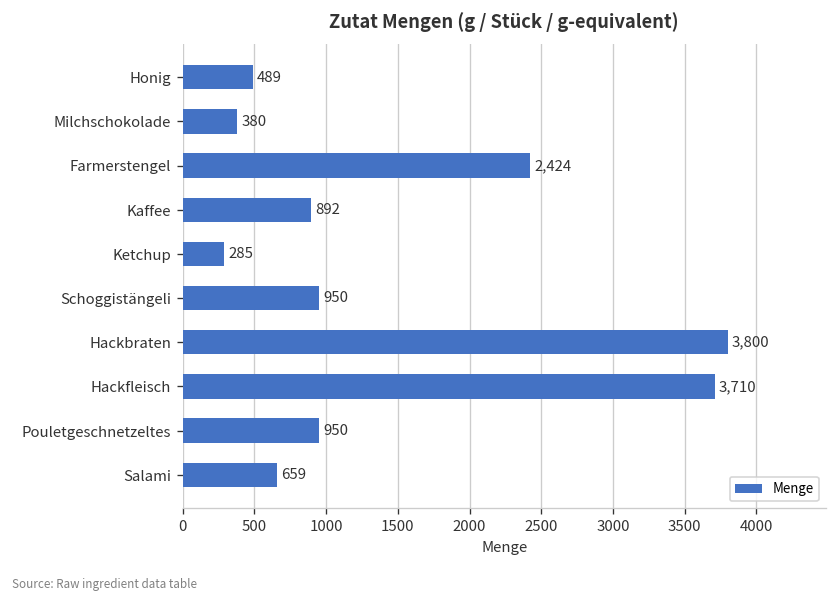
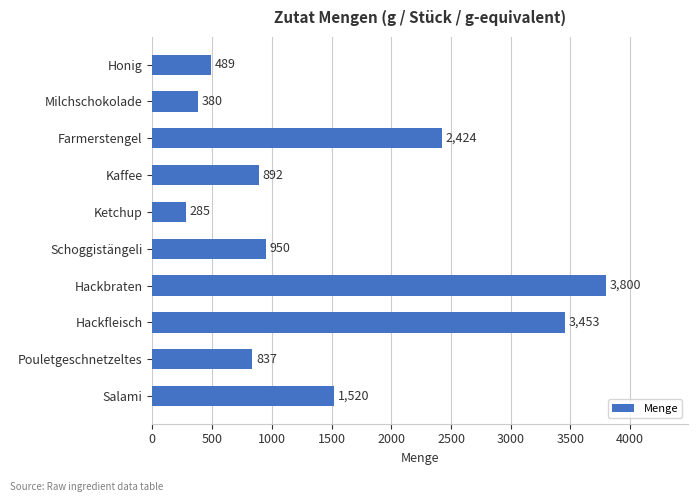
  {
    "Honig": "489",
    "Milchschokolade": "380",
    "Farmerstengel": "2,424",
    "Kaffee": "892",
    "Ketchup": "285",
    "Schoggistängeli": "950",
    "Hackbraten": "3,800",
-   "Hackfleisch": "3,710",
-   "Pouletgeschnetzeltes": "950",
-   "Salami": "659"
+   "Hackfleisch": "3,453",
+   "Pouletgeschnetzeltes": "837",
+   "Salami": "1,520"
  }
